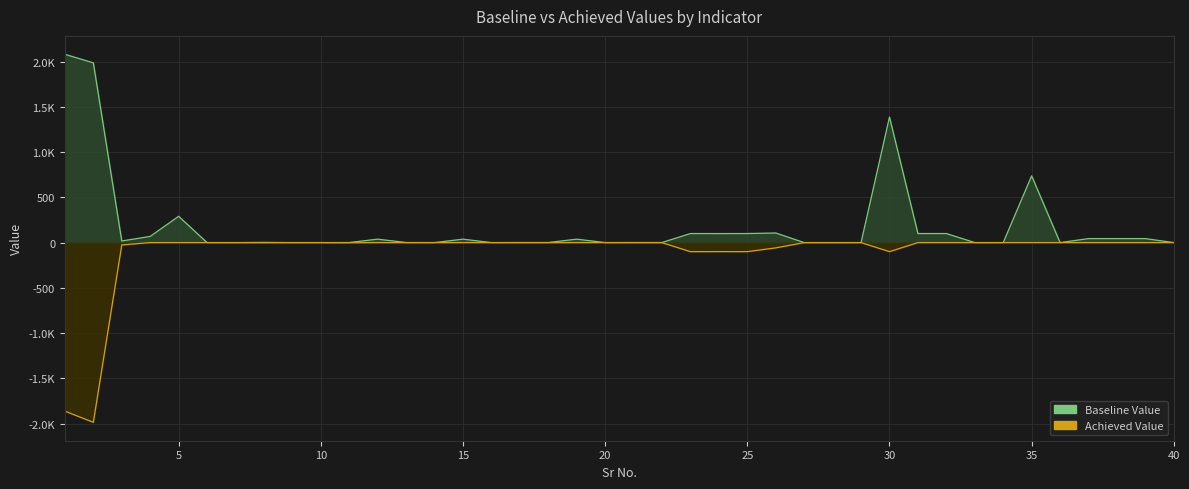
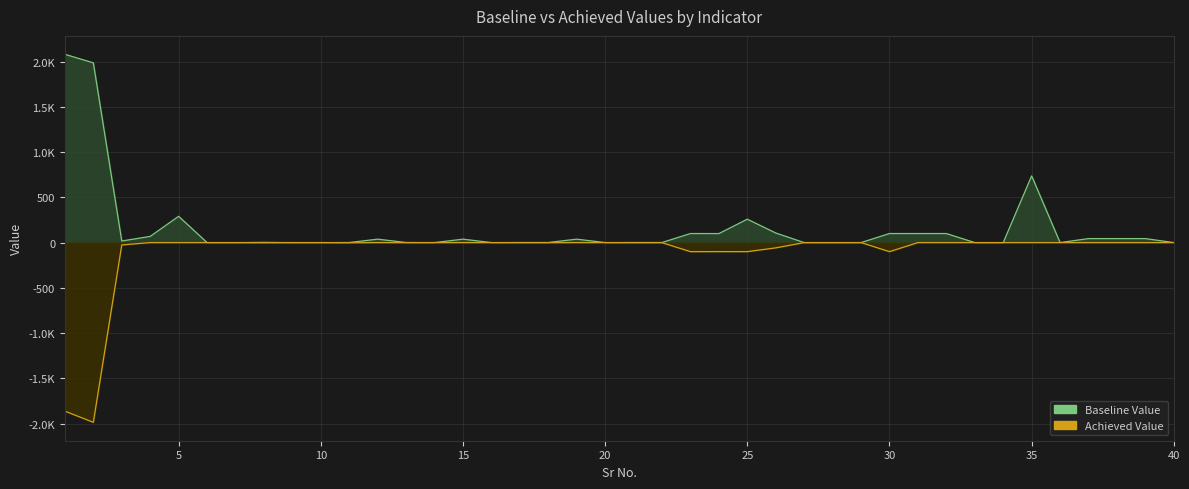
  {
    "Baseline Value": {
      "5": 300,
      "15": 0,
-     "25": 100,
-     "30": 1400,
+     "25": 300,
+     "30": 100,
      "35": 700
    }
  }
